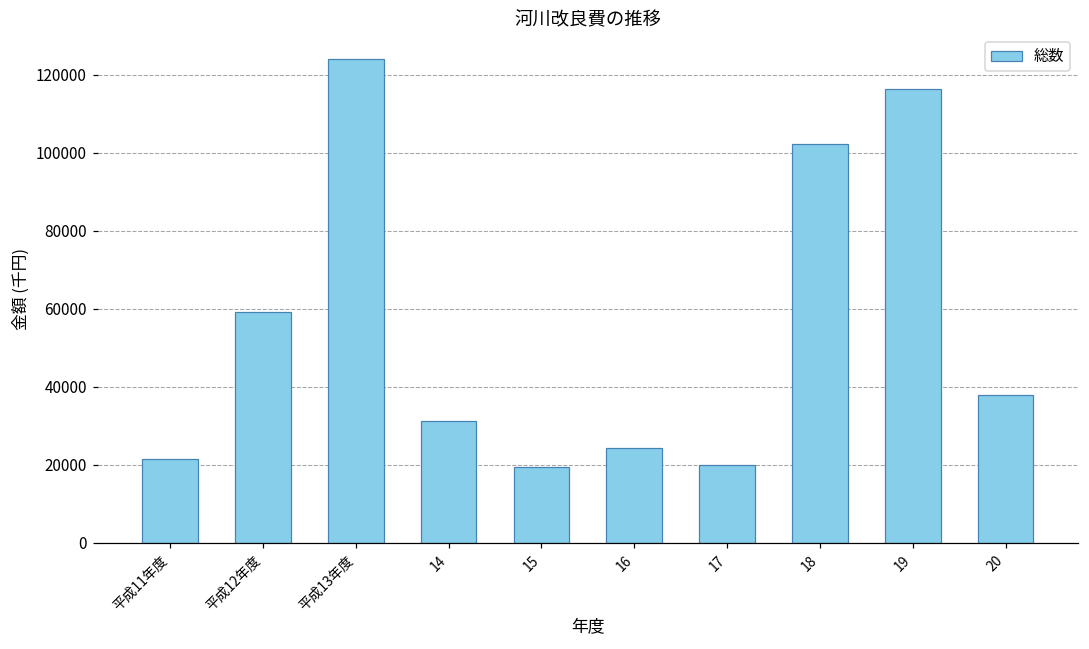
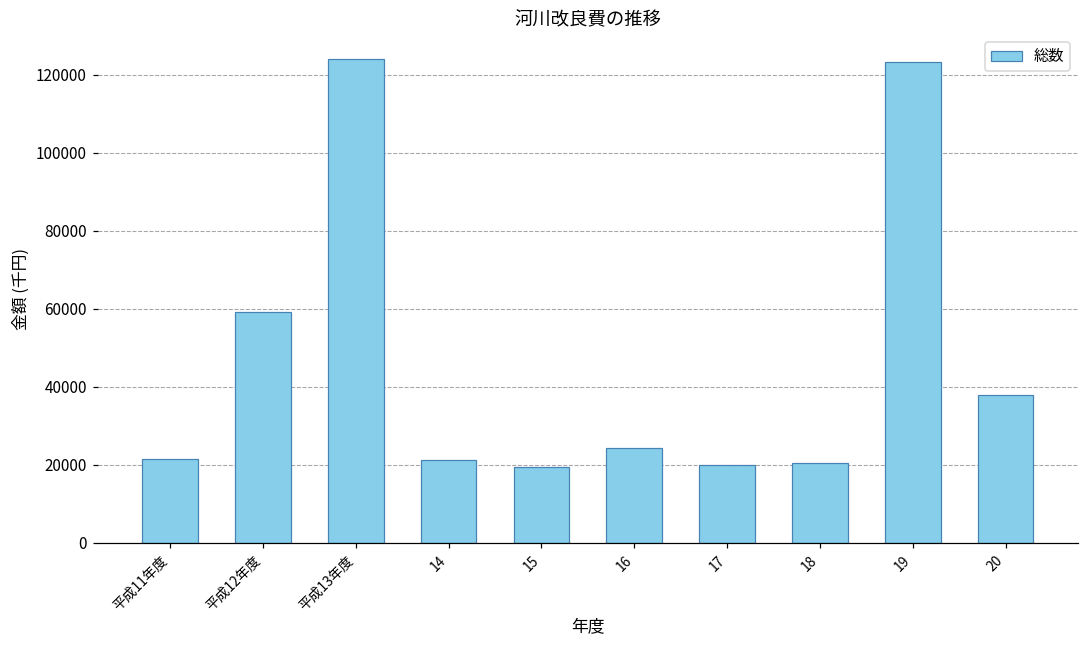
  {
    "平成11年度": 22000,
    "平成12年度": 59000,
    "平成13年度": 124000,
-   "14": 31000,
+   "14": 21000,
    "15": 19000,
    "16": 24000,
    "17": 20000,
-   "18": 102000,
-   "19": 116000,
+   "18": 20000,
+   "19": 123000,
    "20": 38000
  }
